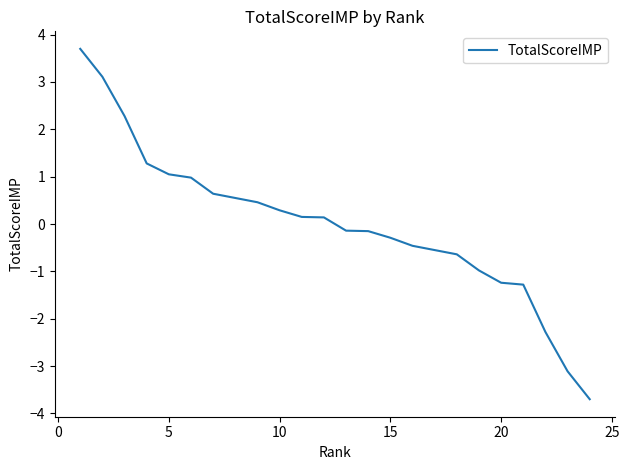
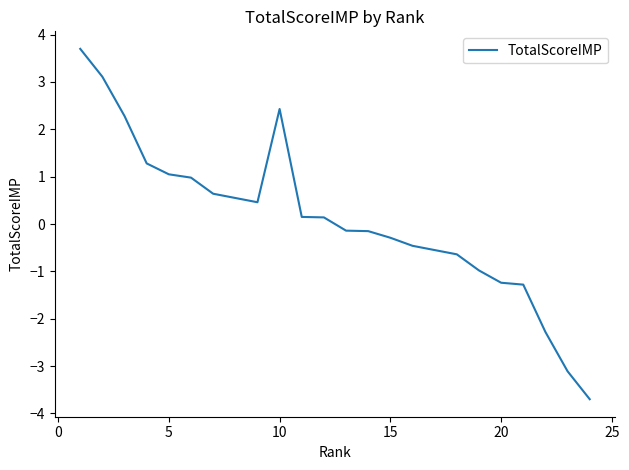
  {
    "5": 1.1,
-   "10": 0.3,
+   "10": 2.4,
    "15": -0.3,
    "20": -1.2
  }
